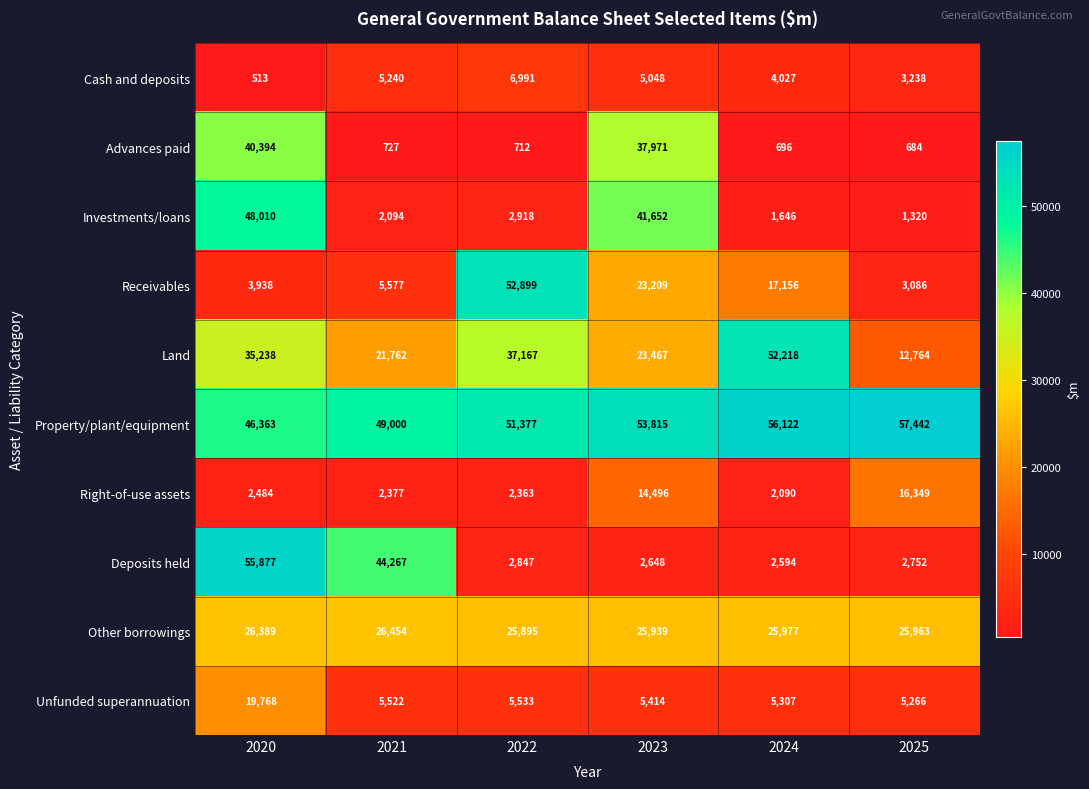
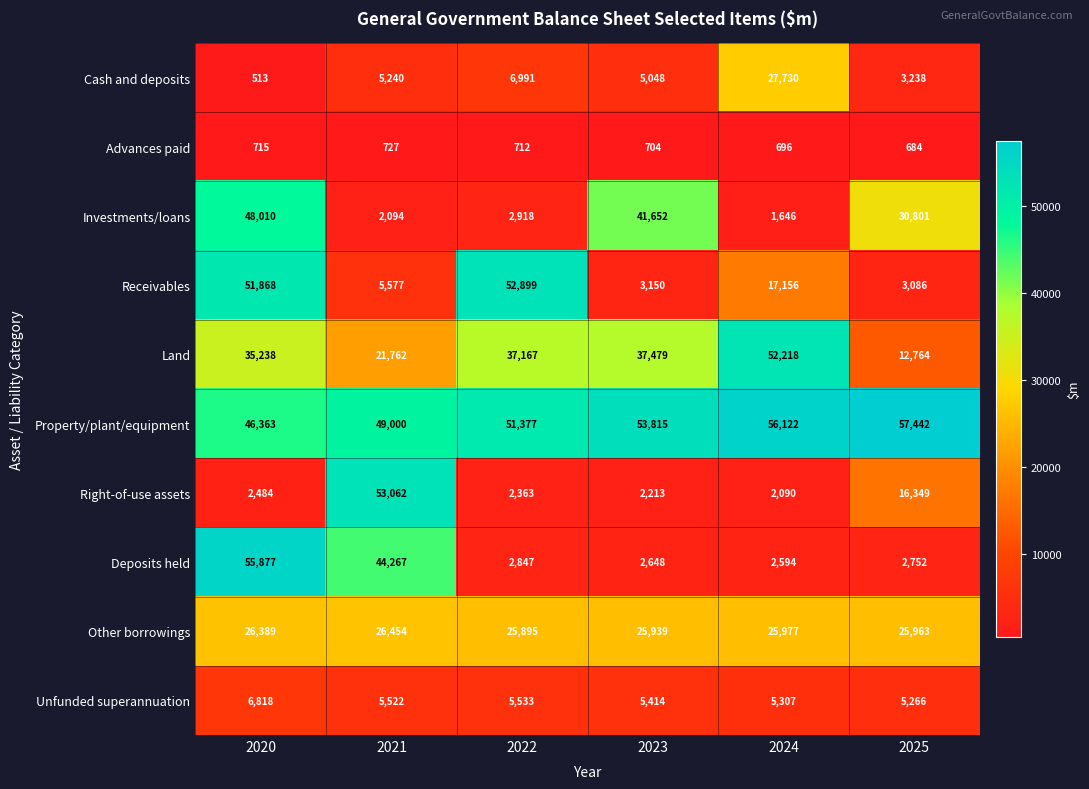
  {
    "Cash and deposits": {
      "2020": "513",
      "2021": "5,240",
      "2022": "6,991",
      "2023": "5,048",
-     "2024": "4,027",
+     "2024": "27,730",
      "2025": "3,238"
    },
    "Advances paid": {
-     "2020": "40,394",
+     "2020": "715",
      "2021": "727",
      "2022": "712",
-     "2023": "37,971",
+     "2023": "704",
      "2024": "696",
      "2025": "684"
    },
    "Investments/loans": {
      "2020": "48,010",
      "2021": "2,094",
      "2022": "2,918",
      "2023": "41,652",
      "2024": "1,646",
-     "2025": "1,320"
+     "2025": "30,801"
    },
    "Receivables": {
-     "2020": "3,938",
+     "2020": "51,868",
      "2021": "5,577",
      "2022": "52,899",
-     "2023": "23,209",
+     "2023": "3,150",
      "2024": "17,156",
      "2025": "3,086"
    },
    "Land": {
      "2020": "35,238",
      "2021": "21,762",
      "2022": "37,167",
-     "2023": "23,467",
+     "2023": "37,479",
      "2024": "52,218",
      "2025": "12,764"
    },
    "Property/plant/equipment": {
      "2020": "46,363",
      "2021": "49,000",
      "2022": "51,377",
      "2023": "53,815",
      "2024": "56,122",
      "2025": "57,442"
    },
    "Right-of-use assets": {
      "2020": "2,484",
-     "2021": "2,377",
+     "2021": "53,062",
      "2022": "2,363",
-     "2023": "14,496",
+     "2023": "2,213",
      "2024": "2,090",
      "2025": "16,349"
    },
    "Deposits held": {
      "2020": "55,877",
      "2021": "44,267",
      "2022": "2,847",
      "2023": "2,648",
      "2024": "2,594",
      "2025": "2,752"
    },
    "Other borrowings": {
      "2020": "26,389",
      "2021": "26,454",
      "2022": "25,895",
      "2023": "25,939",
      "2024": "25,977",
      "2025": "25,963"
    },
    "Unfunded superannuation": {
-     "2020": "19,768",
+     "2020": "6,818",
      "2021": "5,522",
      "2022": "5,533",
      "2023": "5,414",
      "2024": "5,307",
      "2025": "5,266"
    }
  }
